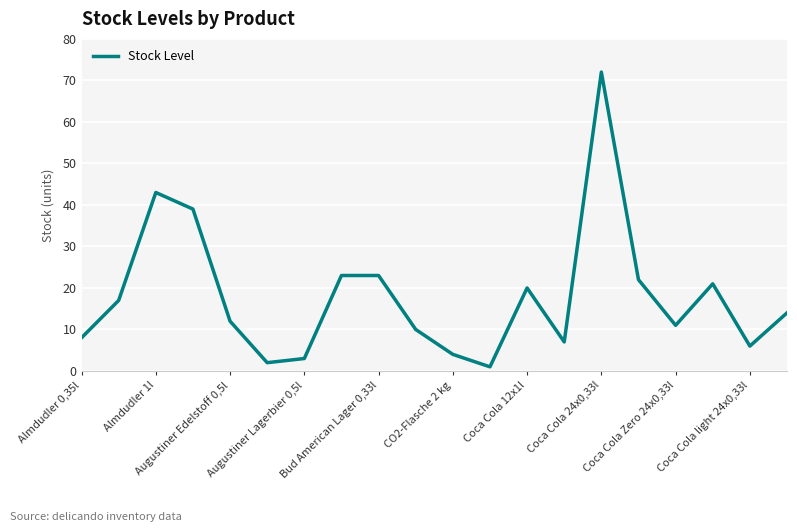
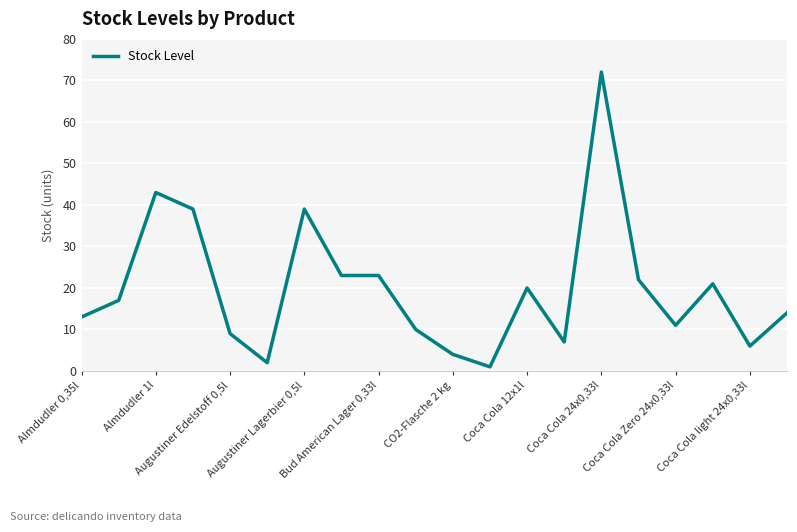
  {
-   "Almdudler 0,35l": 8,
+   "Almdudler 0,35l": 13,
    "Almdudler 1l": 43,
-   "Augustiner Edelstoff 0,5l": 12,
-   "Augustiner Lagerbier 0,5l": 3,
+   "Augustiner Edelstoff 0,5l": 9,
+   "Augustiner Lagerbier 0,5l": 39,
    "Bud American Lager 0,33l": 23,
    "CO2-Flasche 2 kg": 4,
    "Coca Cola 12x1l": 20,
    "Coca Cola 24x0,33l": 72,
    "Coca Cola Zero 24x0,33l": 11,
    "Coca Cola light 24x0,33l": 6
  }
